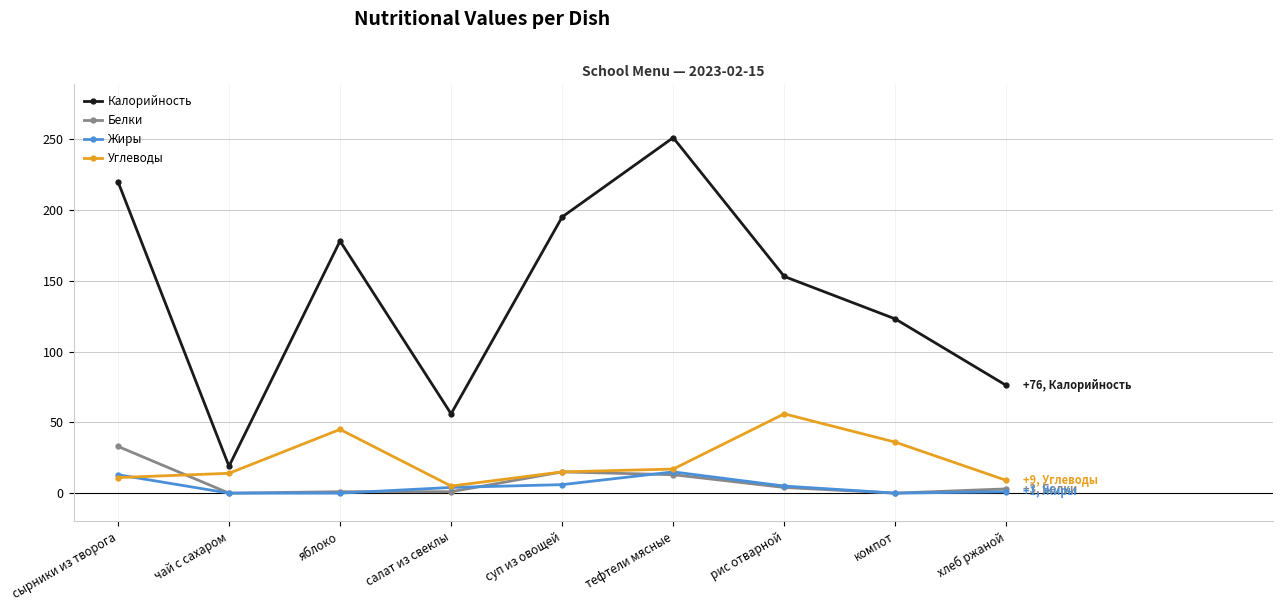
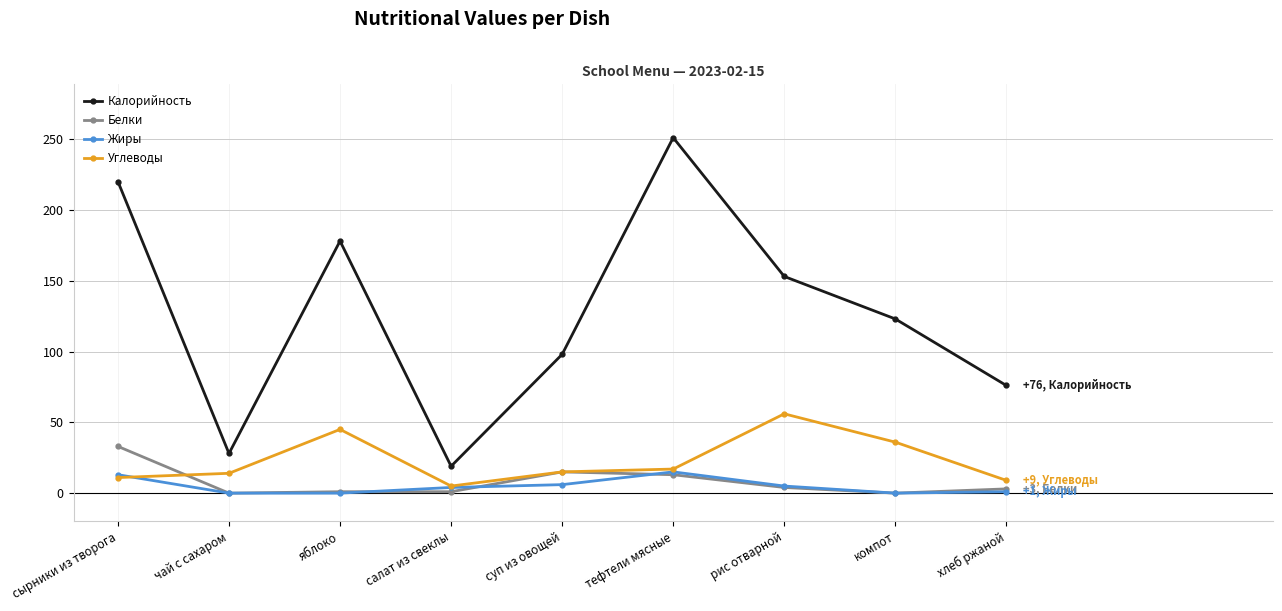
  {
    "Калорийность": {
      "сырники из творога": 220,
-     "чай с сахаром": 19,
+     "чай с сахаром": 28,
      "яблоко": 178,
-     "салат из свеклы": 56,
-     "суп из овощей": 195,
+     "салат из свеклы": 19,
+     "суп из овощей": 98,
      "тефтели мясные": 251,
      "рис отварной": 153,
      "компот": 123
    },
    "Белки": {
      "сырники из творога": 33,
      "салат из свеклы": 1,
      "тефтели мясные": 13
    },
    "Жиры": {
      "сырники из творога": 13,
      "суп из овощей": 6,
      "тефтели мясные": 15
    },
    "Углеводы": {
      "сырники из творога": 11,
      "чай с сахаром": 14,
      "яблоко": 45,
      "тефтели мясные": 17,
      "рис отварной": 56,
      "компот": 36
    }
  }
